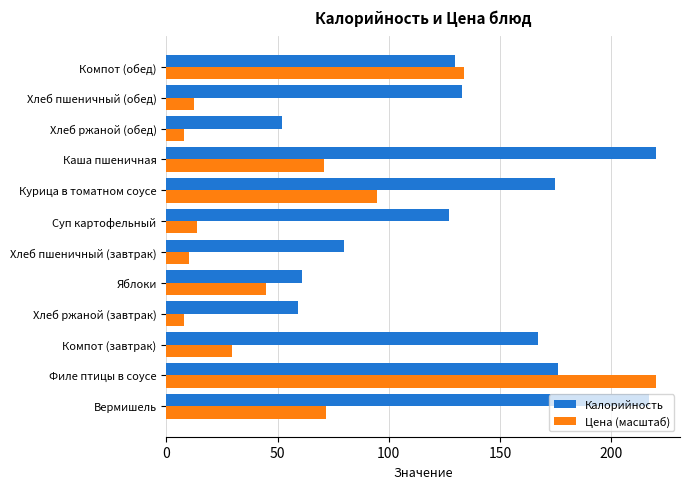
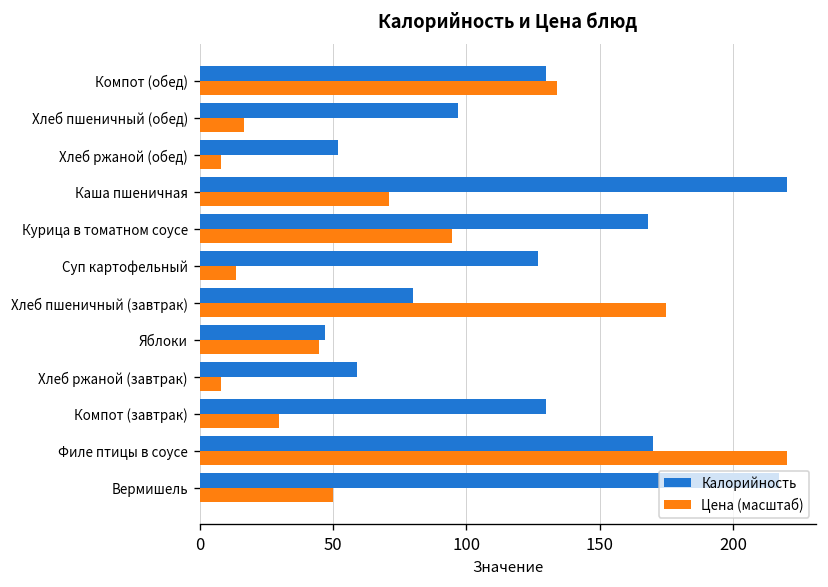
  {
    "Калорийность": {
      "Компот (обед)": 130,
-     "Хлеб пшеничный (обед)": 133,
+     "Хлеб пшеничный (обед)": 97,
      "Хлеб ржаной (обед)": 52,
      "Каша пшеничная": 220,
-     "Курица в томатном соусе": 175,
+     "Курица в томатном соусе": 168,
      "Суп картофельный": 127,
      "Хлеб пшеничный (завтрак)": 80,
-     "Яблоки": 61,
+     "Яблоки": 47,
      "Хлеб ржаной (завтрак)": 59,
-     "Компот (завтрак)": 167,
-     "Филе птицы в соусе": 176
+     "Компот (завтрак)": 130,
+     "Филе птицы в соусе": 170
    },
    "Цена (масштаб)": {
      "Компот (обед)": 134,
-     "Хлеб пшеничный (обед)": 12,
+     "Хлеб пшеничный (обед)": 16,
      "Хлеб ржаной (обед)": 8,
      "Каша пшеничная": 71,
      "Курица в томатном соусе": 95,
      "Суп картофельный": 14,
-     "Хлеб пшеничный (завтрак)": 10,
+     "Хлеб пшеничный (завтрак)": 175,
      "Яблоки": 45,
      "Хлеб ржаной (завтрак)": 8,
      "Компот (завтрак)": 30,
      "Филе птицы в соусе": 220,
-     "Вермишель": 72
+     "Вермишель": 50
    }
  }
